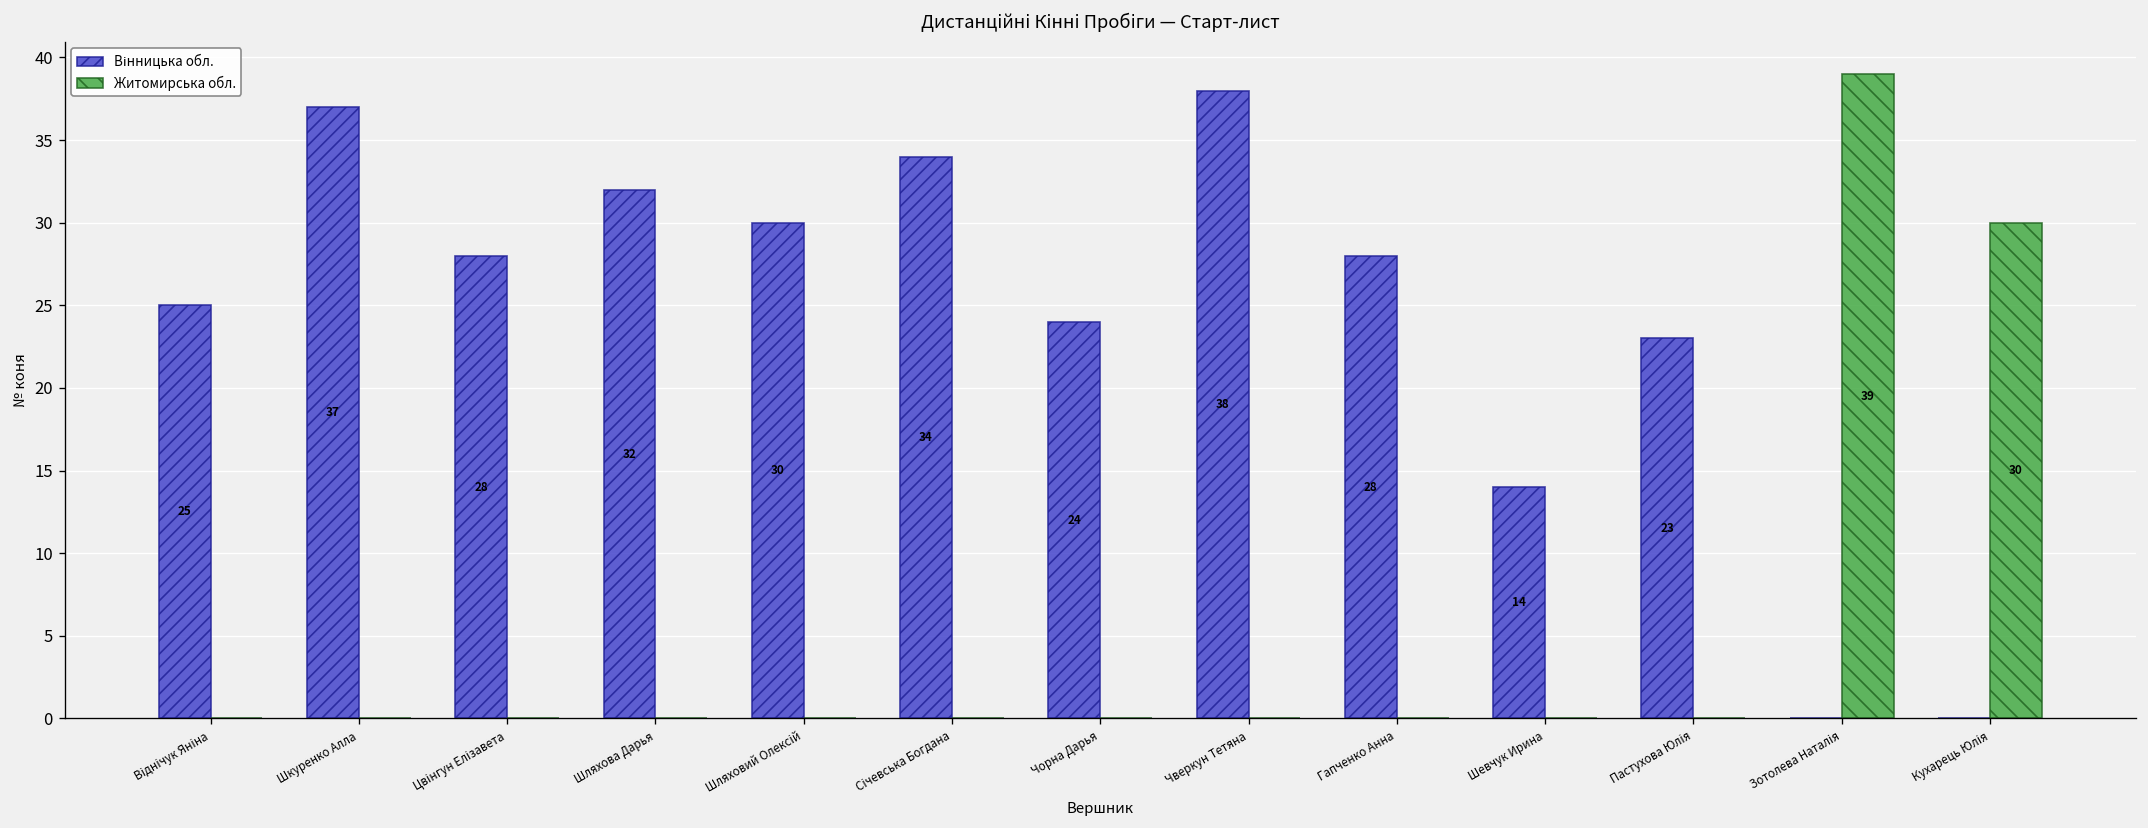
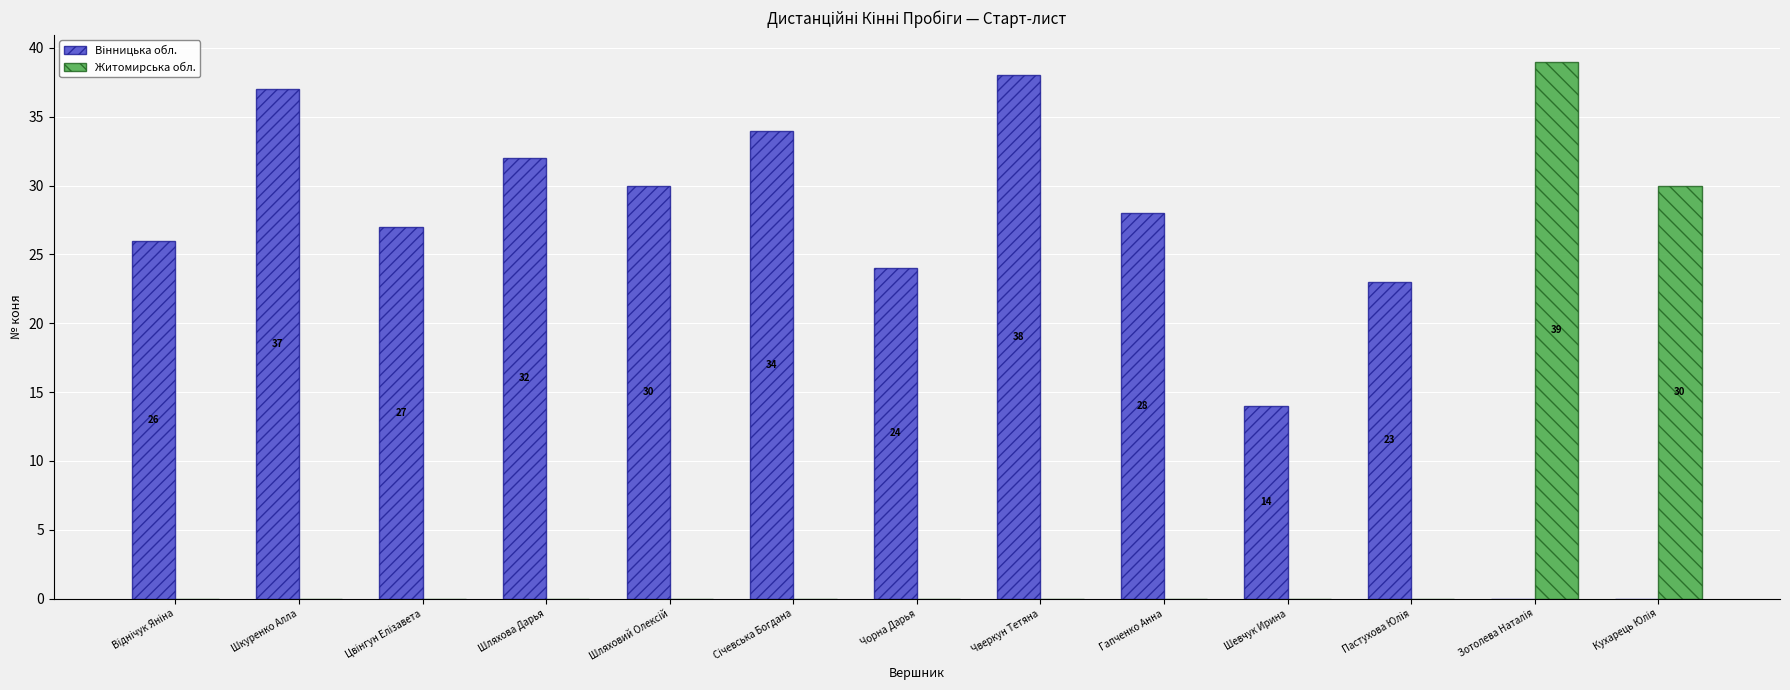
  {
    "Вінницька обл.": {
-     "Віднічук Яніна": 25,
+     "Віднічук Яніна": 26,
      "Шкуренко Алла": 37,
-     "Цвінгун Елізавета": 28,
+     "Цвінгун Елізавета": 27,
      "Шляхова Дарья": 32,
      "Шляховий Олексій": 30,
      "Січевська Богдана": 34,
      "Чорна Дарья": 24,
      "Чверкун Тетяна": 38,
      "Гапченко Анна": 28,
      "Шевчук Ирина": 14,
      "Пастухова Юлія": 23
    },
    "Житомирська обл.": {
      "Зотолева Наталія": 39,
      "Кухарець Юлія": 30
    }
  }
